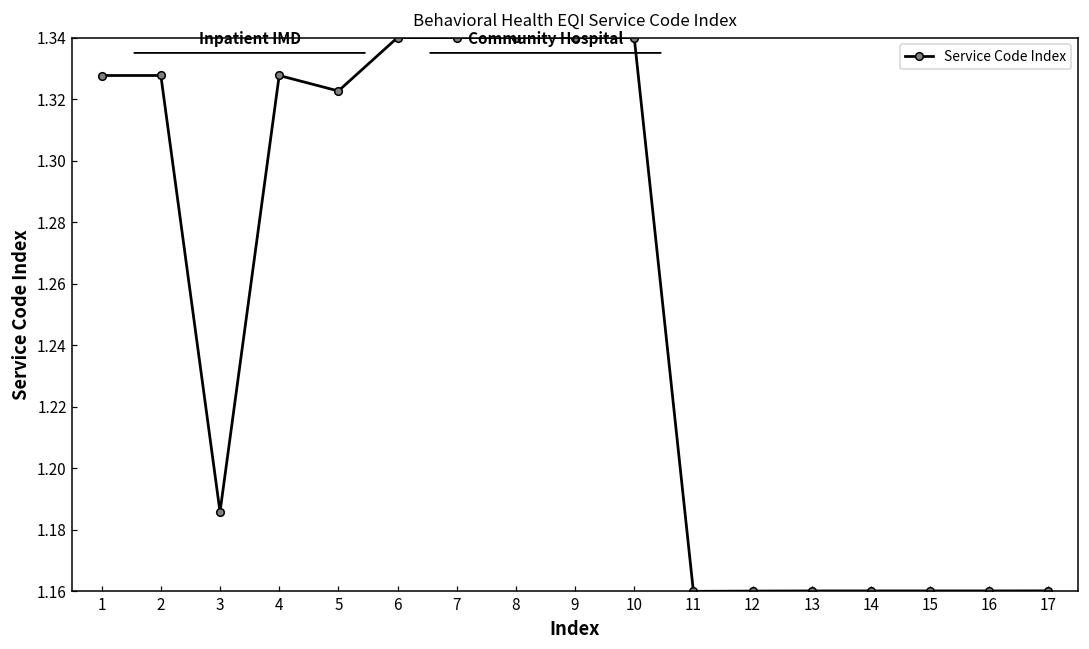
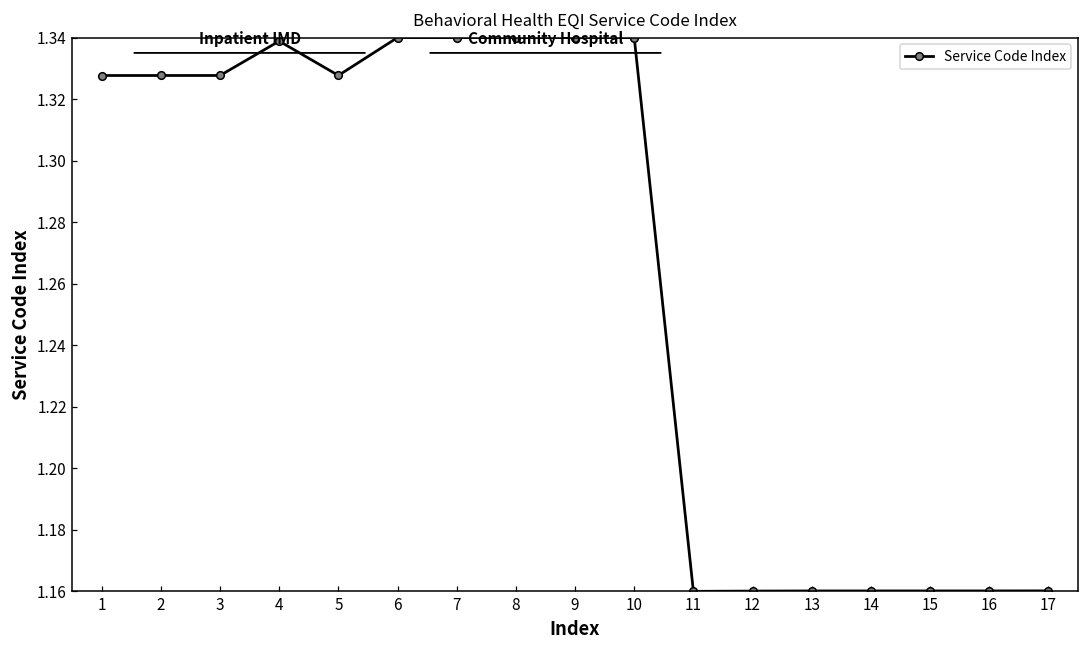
  {
    "1": 1.328,
    "2": 1.328,
-   "3": 1.186,
-   "4": 1.328,
-   "5": 1.323,
+   "3": 1.328,
+   "4": 1.339,
+   "5": 1.328,
    "6": 1.340,
    "7": 1.340,
    "8": 1.340,
    "9": 1.340,
    "10": 1.340,
    "11": 1.160,
    "12": 1.160,
    "13": 1.160,
    "14": 1.160,
    "15": 1.160,
    "16": 1.160,
    "17": 1.160
  }
